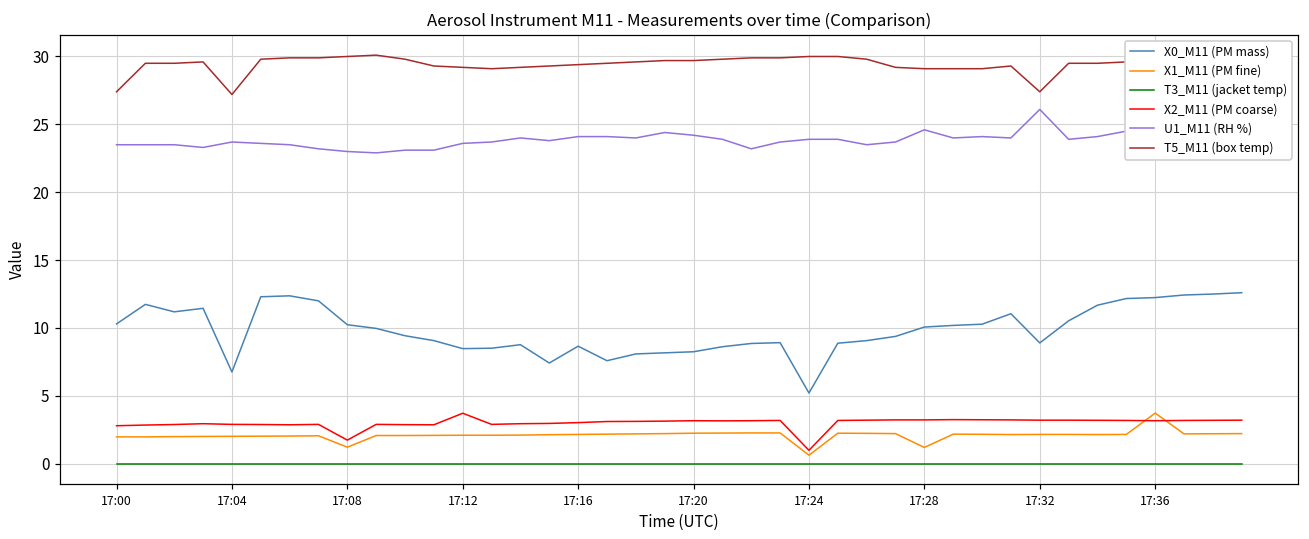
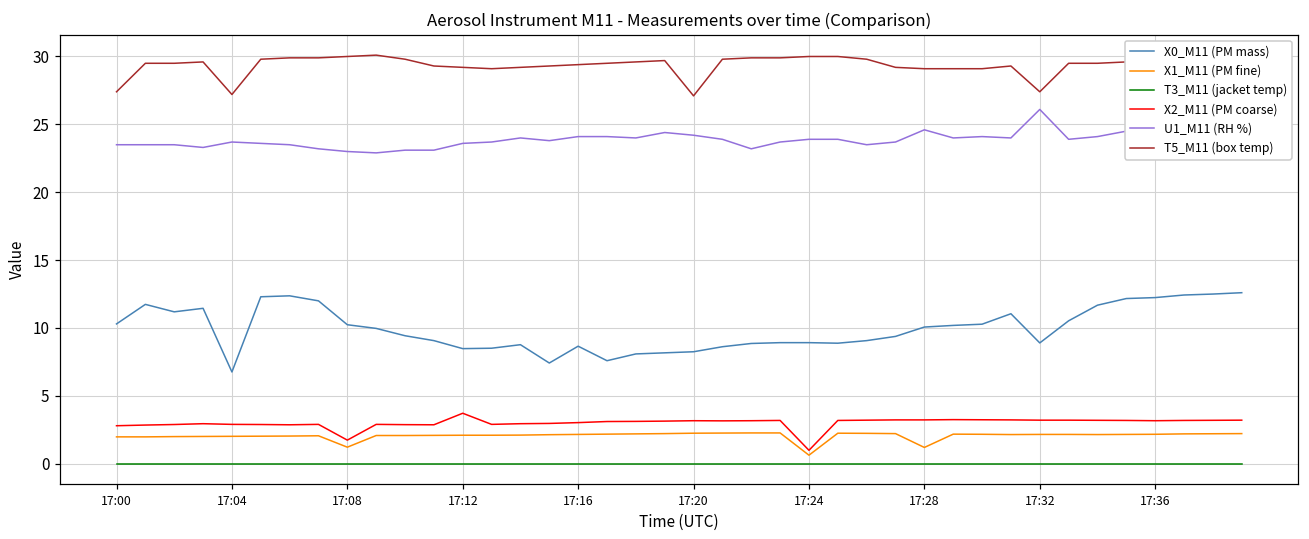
  {
    "X0_M11 (PM mass)": {
      "17:00": 10.3,
      "17:04": 6.8,
      "17:08": 10.2,
      "17:12": 8.5,
      "17:16": 8.7,
      "17:20": 8.3,
-     "17:24": 5.2,
+     "17:24": 8.9,
      "17:28": 10.1,
      "17:32": 8.9,
      "17:36": 12.2
    },
    "X1_M11 (PM fine)": {
      "17:00": 2.0,
      "17:04": 2.0,
      "17:08": 1.2,
      "17:12": 2.1,
      "17:16": 2.2,
      "17:20": 2.3,
      "17:24": 0.6,
      "17:28": 1.2,
      "17:32": 2.2,
-     "17:36": 3.7
+     "17:36": 2.2
    },
    "T3_M11 (jacket temp)": {
      "17:00": 0.0,
      "17:04": 0.0,
      "17:08": 0.0,
      "17:12": 0.0,
      "17:16": 0.0,
      "17:20": 0.0,
      "17:24": 0.0,
      "17:28": 0.0,
      "17:32": 0.0,
      "17:36": 0.0
    },
    "X2_M11 (PM coarse)": {
      "17:00": 2.8,
      "17:04": 2.9,
      "17:08": 1.7,
      "17:12": 3.7,
      "17:16": 3.0,
      "17:20": 3.2,
      "17:24": 1.0,
      "17:28": 3.2,
      "17:32": 3.2,
      "17:36": 3.2
    },
    "U1_M11 (RH %)": {
      "17:00": 23.5,
      "17:04": 23.7,
      "17:08": 23.0,
      "17:12": 23.6,
      "17:16": 24.1,
      "17:20": 24.2,
      "17:24": 23.9,
      "17:28": 24.6,
      "17:32": 26.1
    },
    "T5_M11 (box temp)": {
      "17:00": 27.4,
      "17:04": 27.2,
      "17:08": 30.0,
      "17:12": 29.2,
      "17:16": 29.4,
-     "17:20": 29.7,
+     "17:20": 27.1,
      "17:24": 30.0,
      "17:28": 29.1,
      "17:32": 27.4
    }
  }
